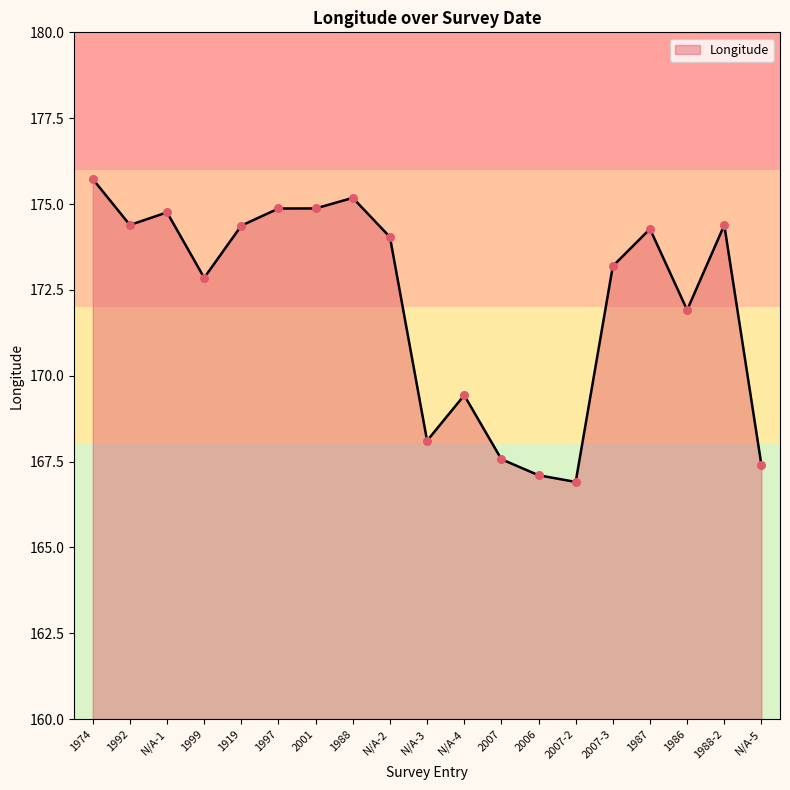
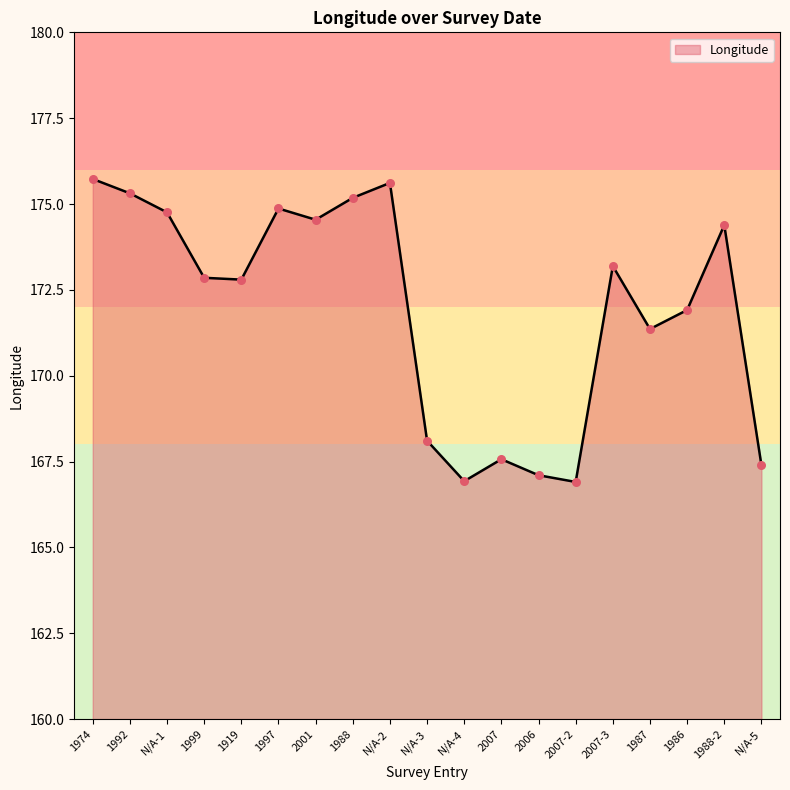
  {
    "1974": 175.7,
-   "1992": 174.4,
+   "1992": 175.3,
    "N/A-1": 174.8,
    "1999": 172.9,
-   "1919": 174.4,
+   "1919": 172.8,
    "1997": 174.9,
-   "2001": 174.9,
+   "2001": 174.5,
    "1988": 175.2,
-   "N/A-2": 174.0,
+   "N/A-2": 175.6,
    "N/A-3": 168.1,
-   "N/A-4": 169.4,
+   "N/A-4": 166.9,
    "2007": 167.6,
    "2006": 167.1,
    "2007-2": 166.9,
    "2007-3": 173.2,
-   "1987": 174.3,
+   "1987": 171.4,
    "1986": 171.9,
    "1988-2": 174.4,
    "N/A-5": 167.4
  }
